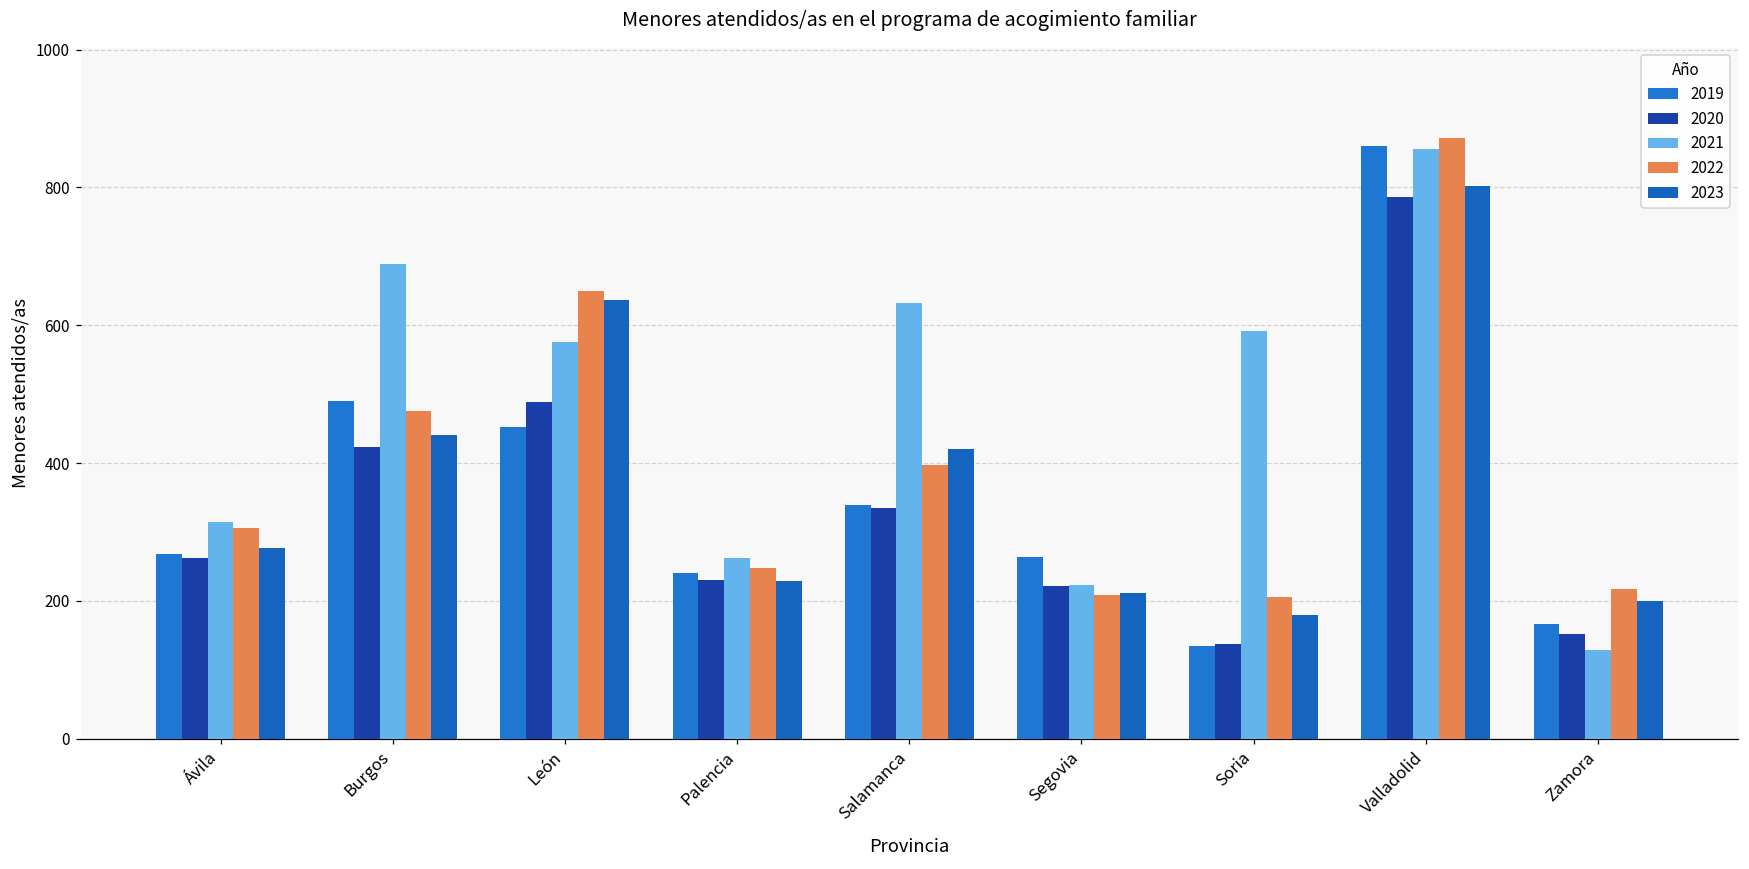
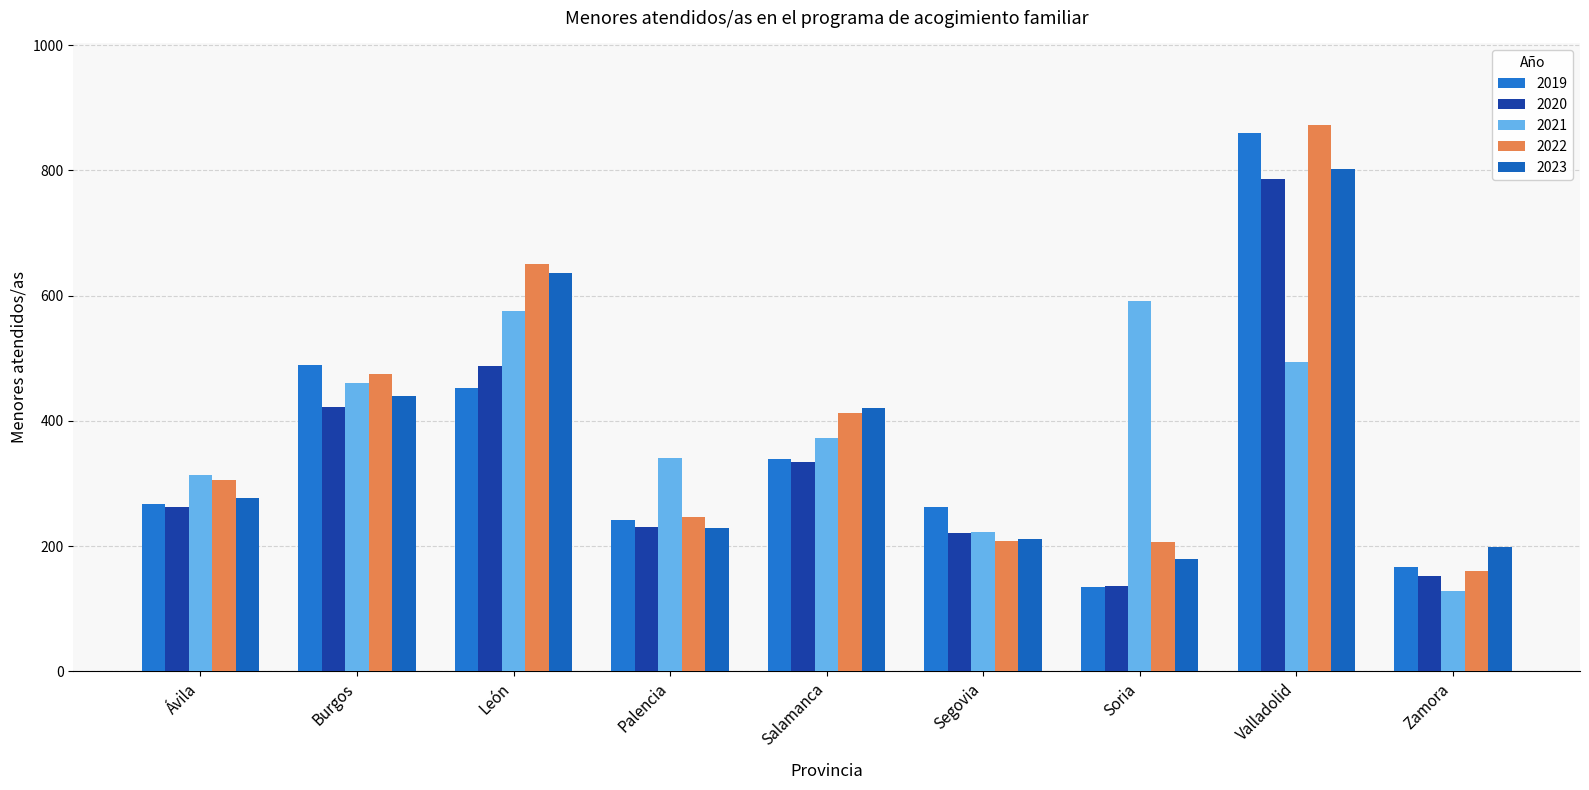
  {
    "2021": {
      "Ávila": 310,
-     "Burgos": 690,
+     "Burgos": 460,
      "León": 580,
-     "Palencia": 260,
-     "Salamanca": 630,
+     "Palencia": 340,
+     "Salamanca": 370,
      "Segovia": 220,
      "Soria": 590,
-     "Valladolid": 860,
+     "Valladolid": 490,
      "Zamora": 130
    },
    "2022": {
      "Ávila": 310,
      "Burgos": 480,
      "León": 650,
      "Palencia": 250,
-     "Salamanca": 400,
+     "Salamanca": 410,
      "Segovia": 210,
      "Soria": 210,
      "Valladolid": 870,
-     "Zamora": 220
+     "Zamora": 160
    }
  }
